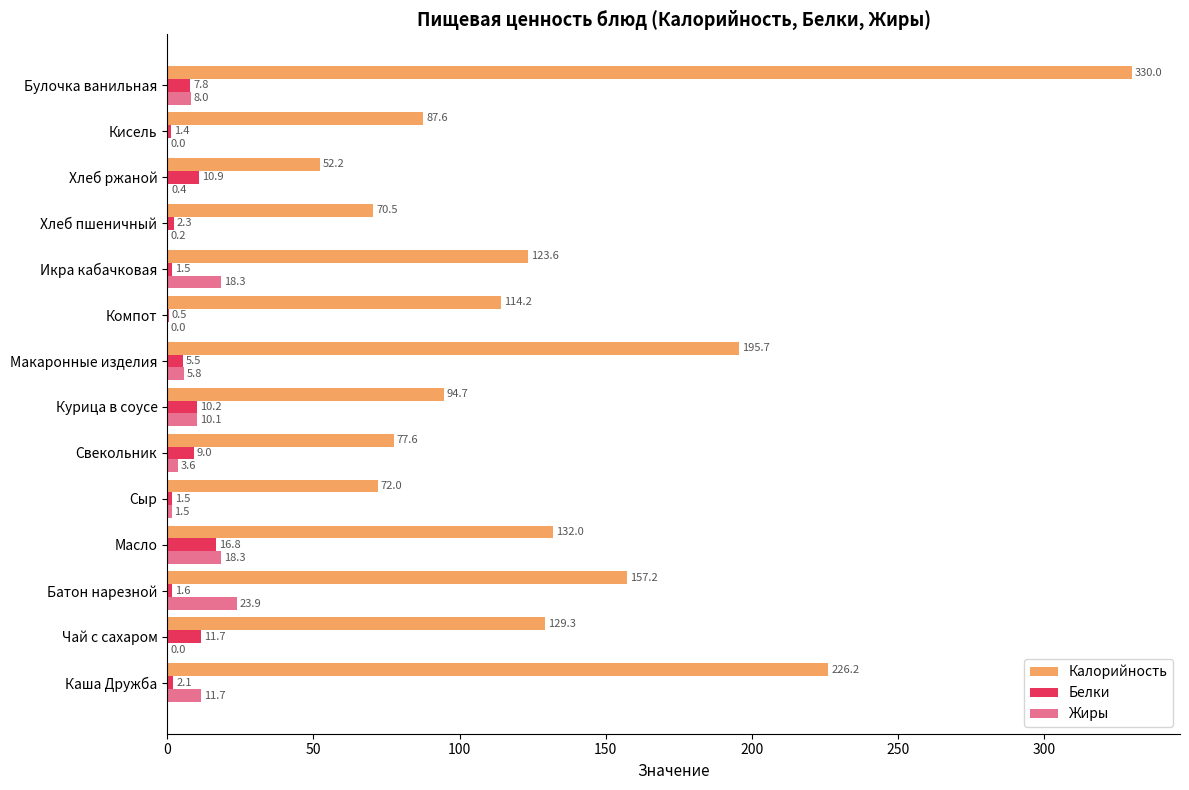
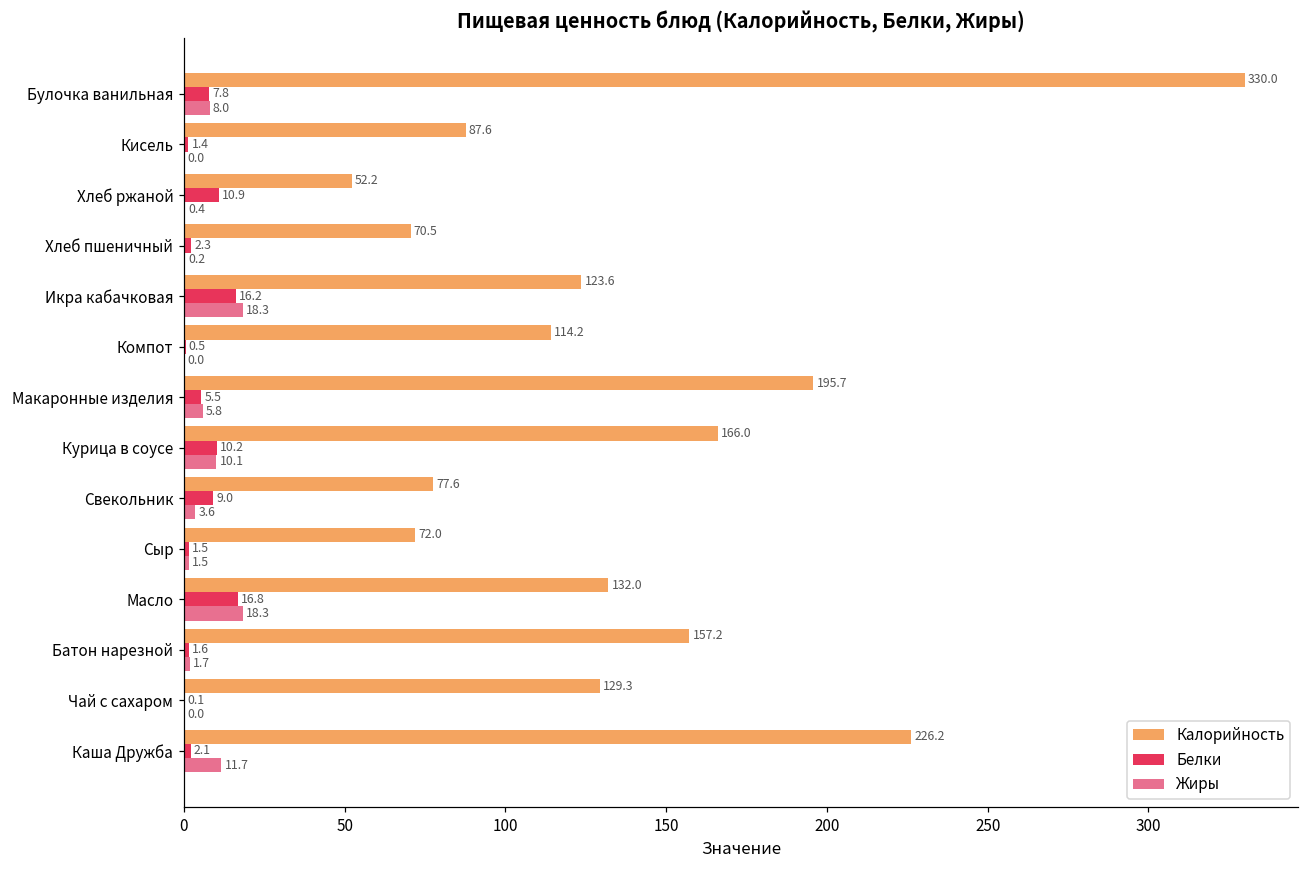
  {
    "Калорийность": {
      "Булочка ванильная": 330.0,
      "Кисель": 87.6,
      "Хлеб ржаной": 52.2,
      "Хлеб пшеничный": 70.5,
      "Икра кабачковая": 123.6,
      "Компот": 114.2,
      "Макаронные изделия": 195.7,
-     "Курица в соусе": 94.7,
+     "Курица в соусе": 166.0,
      "Свекольник": 77.6,
      "Сыр": 72.0,
      "Масло": 132.0,
      "Батон нарезной": 157.2,
      "Чай с сахаром": 129.3,
      "Каша Дружба": 226.2
    },
    "Белки": {
      "Булочка ванильная": 7.8,
      "Кисель": 1.4,
      "Хлеб ржаной": 10.9,
      "Хлеб пшеничный": 2.3,
-     "Икра кабачковая": 1.5,
+     "Икра кабачковая": 16.2,
      "Компот": 0.5,
      "Макаронные изделия": 5.5,
      "Курица в соусе": 10.2,
      "Свекольник": 9.0,
      "Сыр": 1.5,
      "Масло": 16.8,
      "Батон нарезной": 1.6,
-     "Чай с сахаром": 11.7,
+     "Чай с сахаром": 0.1,
      "Каша Дружба": 2.1
    },
    "Жиры": {
      "Булочка ванильная": 8.0,
      "Кисель": 0.0,
      "Хлеб ржаной": 0.4,
      "Хлеб пшеничный": 0.2,
      "Икра кабачковая": 18.3,
      "Компот": 0.0,
      "Макаронные изделия": 5.8,
      "Курица в соусе": 10.1,
      "Свекольник": 3.6,
      "Сыр": 1.5,
      "Масло": 18.3,
-     "Батон нарезной": 23.9,
+     "Батон нарезной": 1.7,
      "Чай с сахаром": 0.0,
      "Каша Дружба": 11.7
    }
  }
